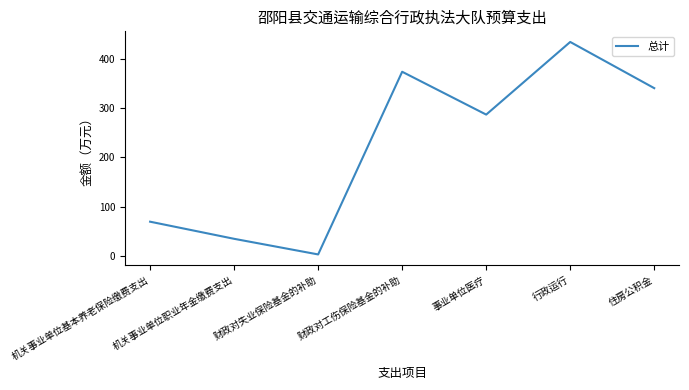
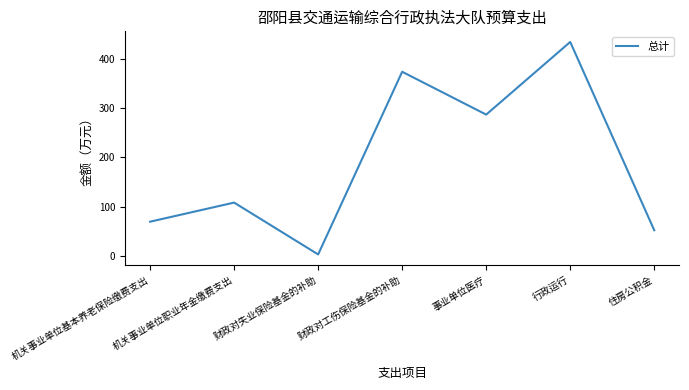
  {
    "机关事业单位基本养老保险缴费支出": 70,
-   "机关事业单位职业年金缴费支出": 30,
+   "机关事业单位职业年金缴费支出": 110,
    "财政对失业保险基金的补助": 0,
    "财政对工伤保险基金的补助": 370,
    "事业单位医疗": 290,
    "行政运行": 430,
-   "住房公积金": 340
+   "住房公积金": 50
  }
